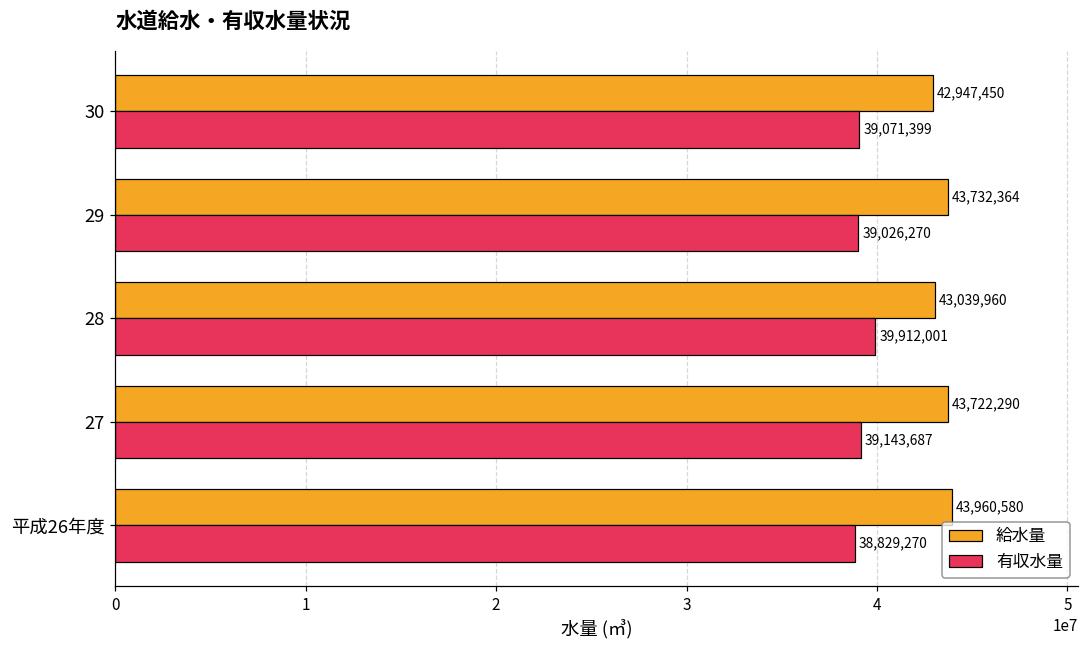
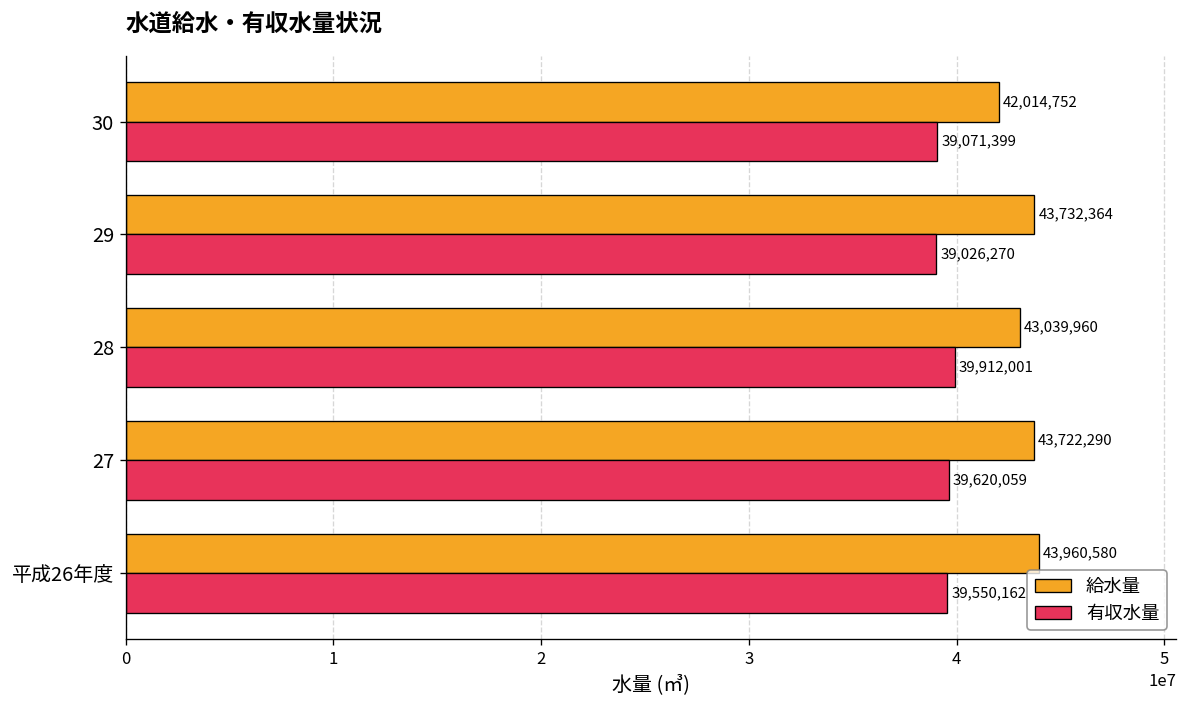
  {
    "給水量": {
-     "30": "42,947,450",
+     "30": "42,014,752",
      "29": "43,732,364",
      "28": "43,039,960",
      "27": "43,722,290",
      "平成26年度": "43,960,580"
    },
    "有収水量": {
      "30": "39,071,399",
      "29": "39,026,270",
      "28": "39,912,001",
-     "27": "39,143,687",
-     "平成26年度": "38,829,270"
+     "27": "39,620,059",
+     "平成26年度": "39,550,162"
    }
  }
